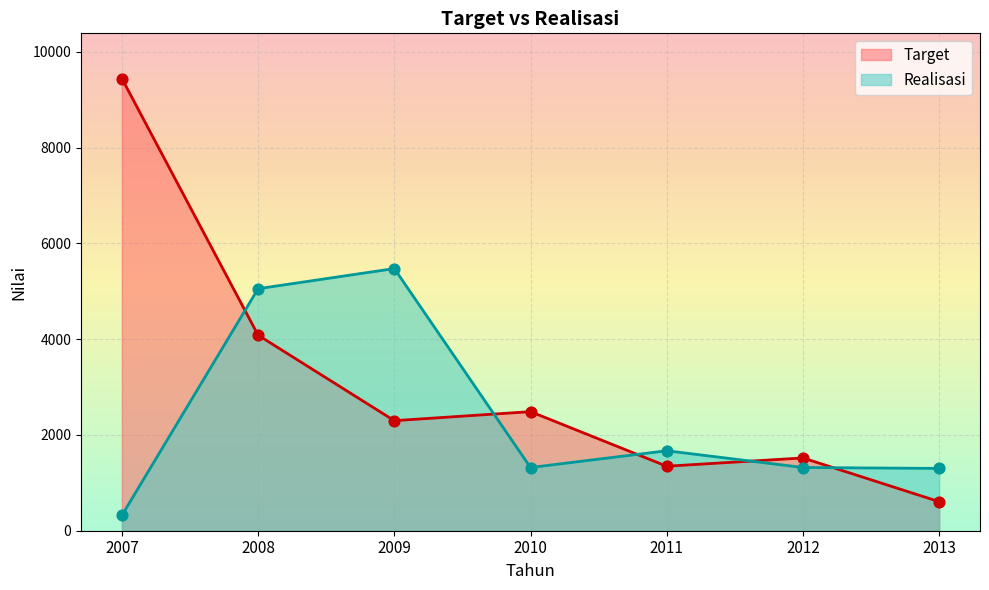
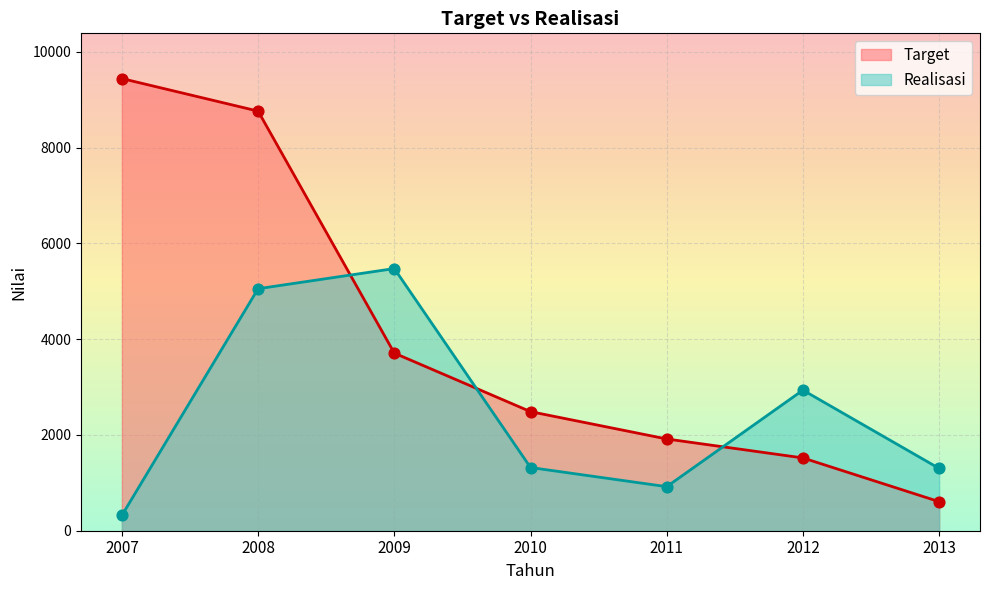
  {
    "Target": {
      "2007": 9400,
-     "2008": 4100,
-     "2009": 2300,
+     "2008": 8800,
+     "2009": 3700,
      "2010": 2500,
-     "2011": 1300,
+     "2011": 1900,
      "2012": 1500,
      "2013": 600
    },
    "Realisasi": {
      "2007": 300,
      "2008": 5100,
      "2009": 5500,
      "2010": 1300,
-     "2011": 1700,
-     "2012": 1300,
+     "2011": 900,
+     "2012": 2900,
      "2013": 1300
    }
  }
